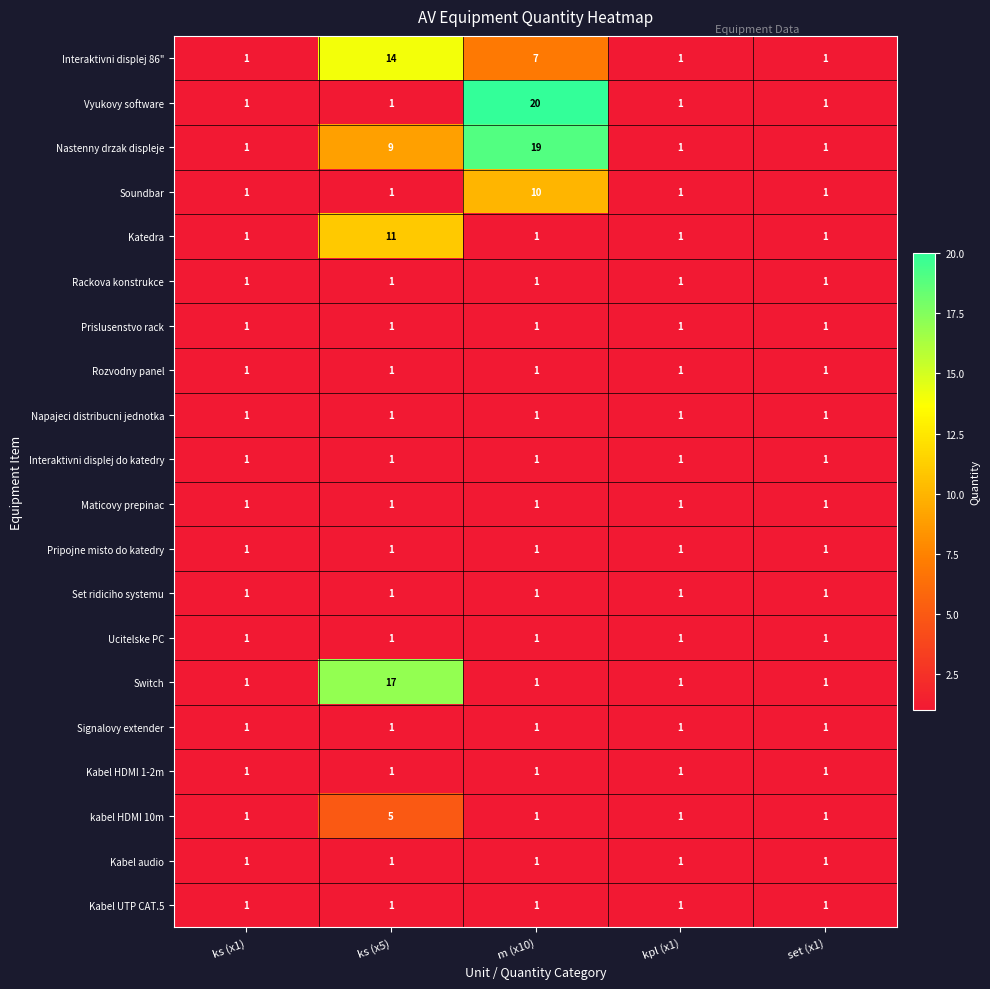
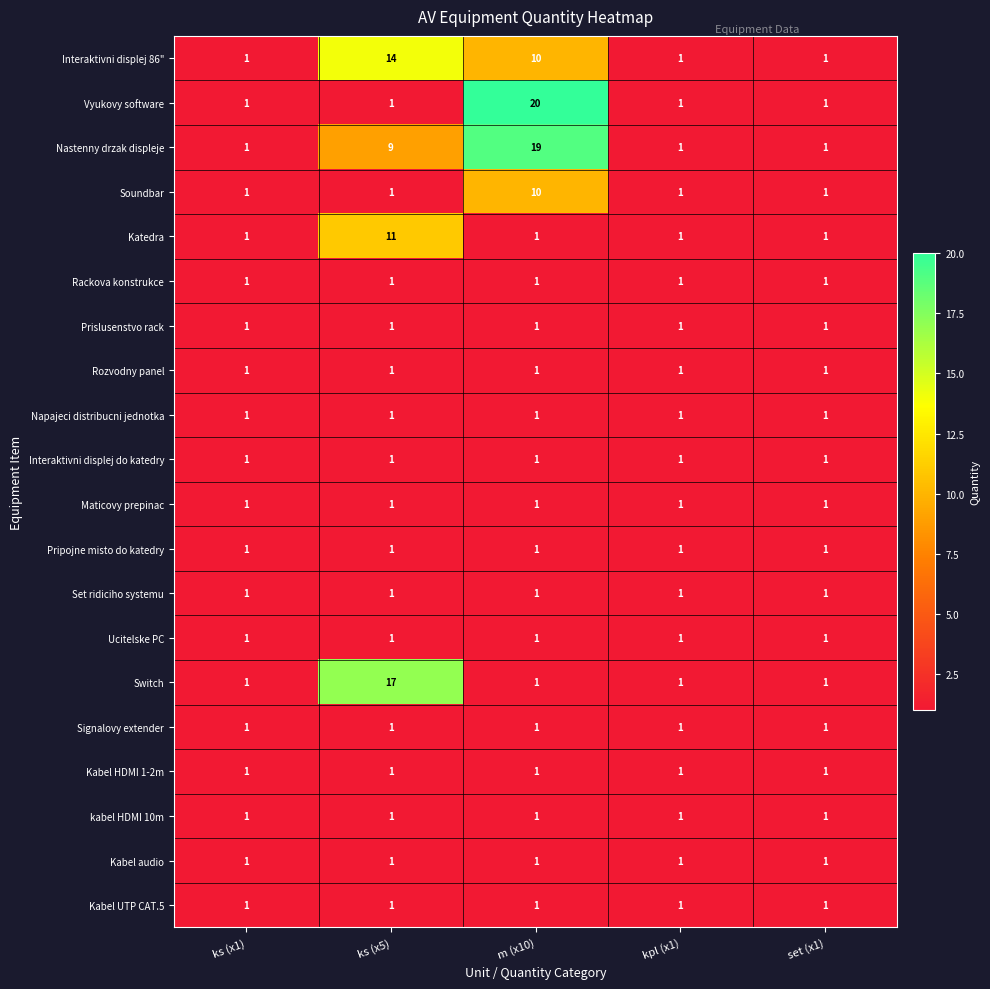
  {
    "Interaktivni displej 86\"": {
      "ks (x1)": 1,
      "ks (x5)": 14,
-     "m (x10)": 7,
+     "m (x10)": 10,
      "kpl (x1)": 1,
      "set (x1)": 1
    },
    "Vyukovy software": {
      "ks (x1)": 1,
      "ks (x5)": 1,
      "m (x10)": 20,
      "kpl (x1)": 1,
      "set (x1)": 1
    },
    "Nastenny drzak displeje": {
      "ks (x1)": 1,
      "ks (x5)": 9,
      "m (x10)": 19,
      "kpl (x1)": 1,
      "set (x1)": 1
    },
    "Soundbar": {
      "ks (x1)": 1,
      "ks (x5)": 1,
      "m (x10)": 10,
      "kpl (x1)": 1,
      "set (x1)": 1
    },
    "Katedra": {
      "ks (x1)": 1,
      "ks (x5)": 11,
      "m (x10)": 1,
      "kpl (x1)": 1,
      "set (x1)": 1
    },
    "Rackova konstrukce": {
      "ks (x1)": 1,
      "ks (x5)": 1,
      "m (x10)": 1,
      "kpl (x1)": 1,
      "set (x1)": 1
    },
    "Prislusenstvo rack": {
      "ks (x1)": 1,
      "ks (x5)": 1,
      "m (x10)": 1,
      "kpl (x1)": 1,
      "set (x1)": 1
    },
    "Rozvodny panel": {
      "ks (x1)": 1,
      "ks (x5)": 1,
      "m (x10)": 1,
      "kpl (x1)": 1,
      "set (x1)": 1
    },
    "Napajeci distribucni jednotka": {
      "ks (x1)": 1,
      "ks (x5)": 1,
      "m (x10)": 1,
      "kpl (x1)": 1,
      "set (x1)": 1
    },
    "Interaktivni displej do katedry": {
      "ks (x1)": 1,
      "ks (x5)": 1,
      "m (x10)": 1,
      "kpl (x1)": 1,
      "set (x1)": 1
    },
    "Maticovy prepinac": {
      "ks (x1)": 1,
      "ks (x5)": 1,
      "m (x10)": 1,
      "kpl (x1)": 1,
      "set (x1)": 1
    },
    "Pripojne misto do katedry": {
      "ks (x1)": 1,
      "ks (x5)": 1,
      "m (x10)": 1,
      "kpl (x1)": 1,
      "set (x1)": 1
    },
    "Set ridiciho systemu": {
      "ks (x1)": 1,
      "ks (x5)": 1,
      "m (x10)": 1,
      "kpl (x1)": 1,
      "set (x1)": 1
    },
    "Ucitelske PC": {
      "ks (x1)": 1,
      "ks (x5)": 1,
      "m (x10)": 1,
      "kpl (x1)": 1,
      "set (x1)": 1
    },
    "Switch": {
      "ks (x1)": 1,
      "ks (x5)": 17,
      "m (x10)": 1,
      "kpl (x1)": 1,
      "set (x1)": 1
    },
    "Signalovy extender": {
      "ks (x1)": 1,
      "ks (x5)": 1,
      "m (x10)": 1,
      "kpl (x1)": 1,
      "set (x1)": 1
    },
    "Kabel HDMI 1-2m": {
      "ks (x1)": 1,
      "ks (x5)": 1,
      "m (x10)": 1,
      "kpl (x1)": 1,
      "set (x1)": 1
    },
    "kabel HDMI 10m": {
      "ks (x1)": 1,
-     "ks (x5)": 5,
+     "ks (x5)": 1,
      "m (x10)": 1,
      "kpl (x1)": 1,
      "set (x1)": 1
    },
    "Kabel audio": {
      "ks (x1)": 1,
      "ks (x5)": 1,
      "m (x10)": 1,
      "kpl (x1)": 1,
      "set (x1)": 1
    },
    "Kabel UTP CAT.5": {
      "ks (x1)": 1,
      "ks (x5)": 1,
      "m (x10)": 1,
      "kpl (x1)": 1,
      "set (x1)": 1
    }
  }
